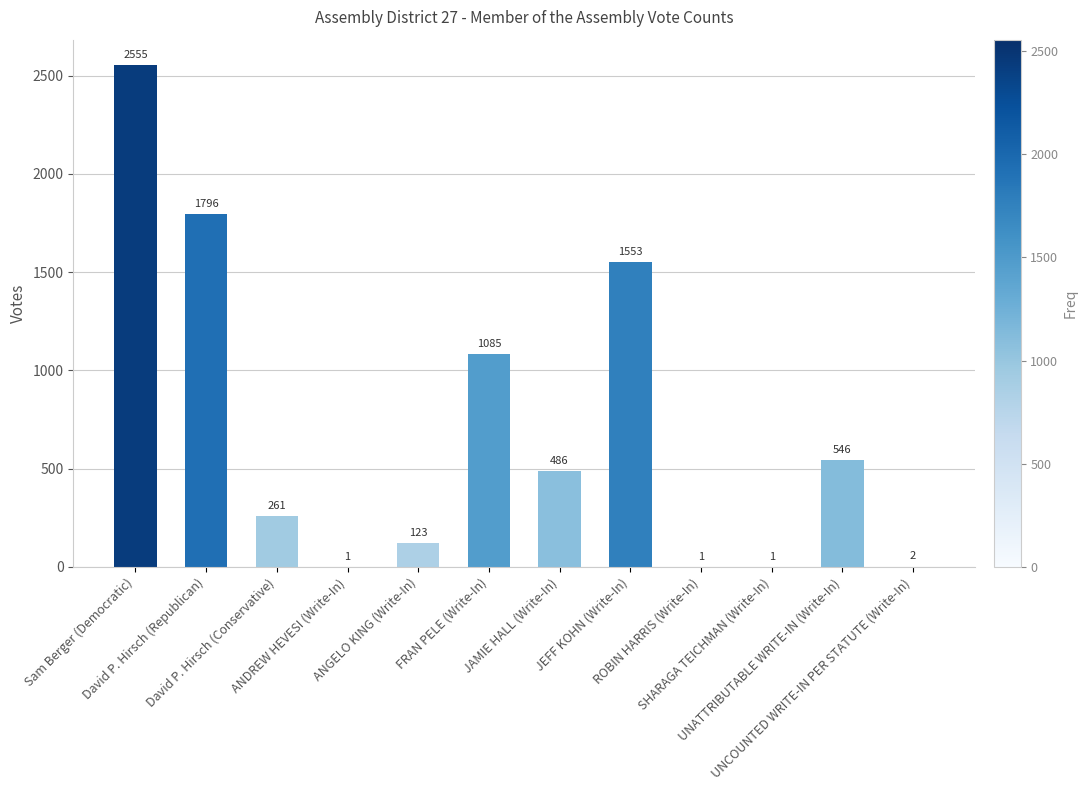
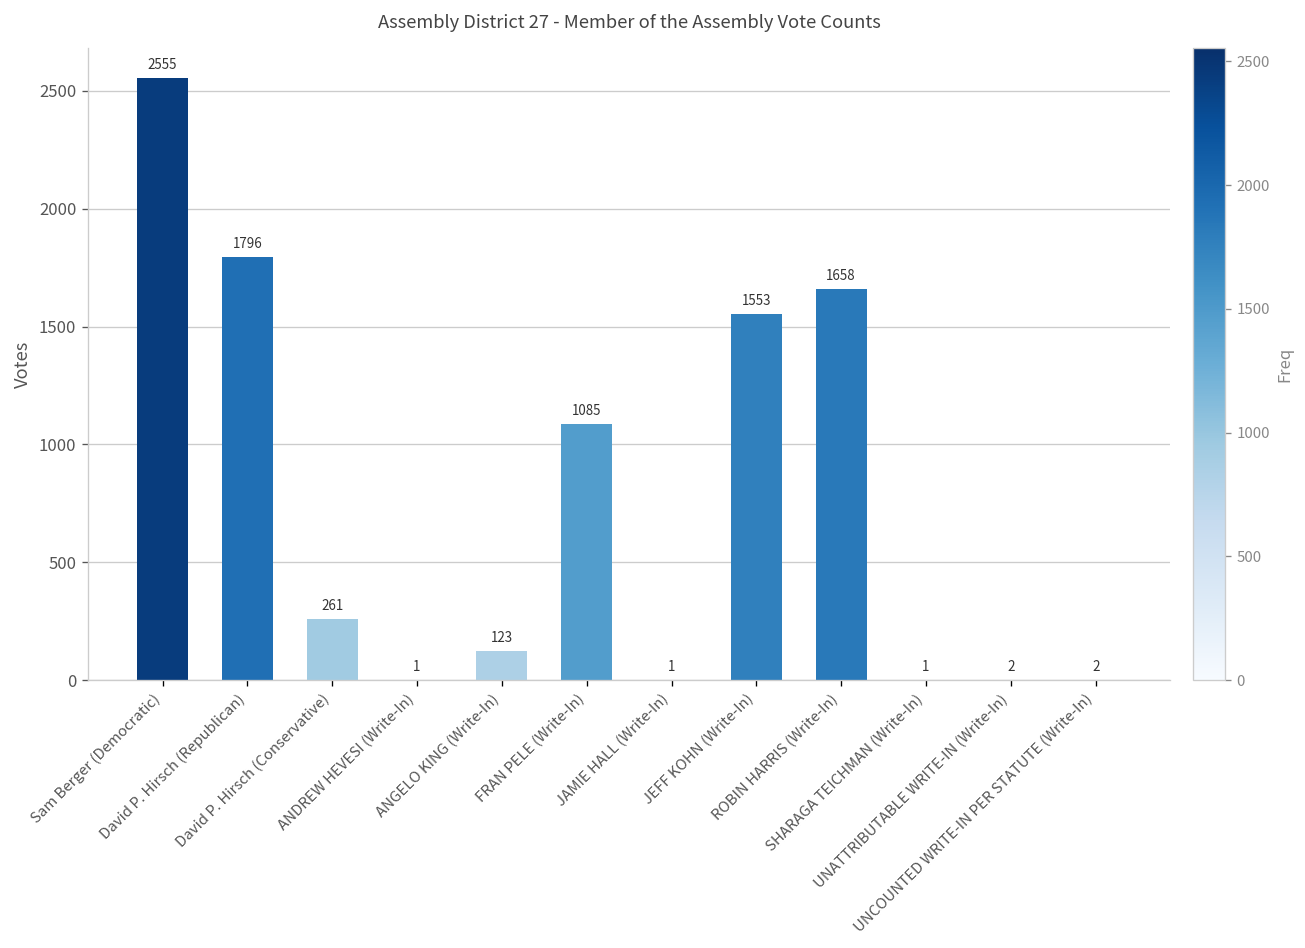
  {
    "Sam Berger (Democratic)": 2555,
    "David P. Hirsch (Republican)": 1796,
    "David P. Hirsch (Conservative)": 261,
    "ANDREW HEVESI (Write-In)": 1,
    "ANGELO KING (Write-In)": 123,
    "FRAN PELE (Write-In)": 1085,
-   "JAMIE HALL (Write-In)": 486,
+   "JAMIE HALL (Write-In)": 1,
    "JEFF KOHN (Write-In)": 1553,
-   "ROBIN HARRIS (Write-In)": 1,
+   "ROBIN HARRIS (Write-In)": 1658,
    "SHARAGA TEICHMAN (Write-In)": 1,
-   "UNATTRIBUTABLE WRITE-IN (Write-In)": 546,
+   "UNATTRIBUTABLE WRITE-IN (Write-In)": 2,
    "UNCOUNTED WRITE-IN PER STATUTE (Write-In)": 2
  }
